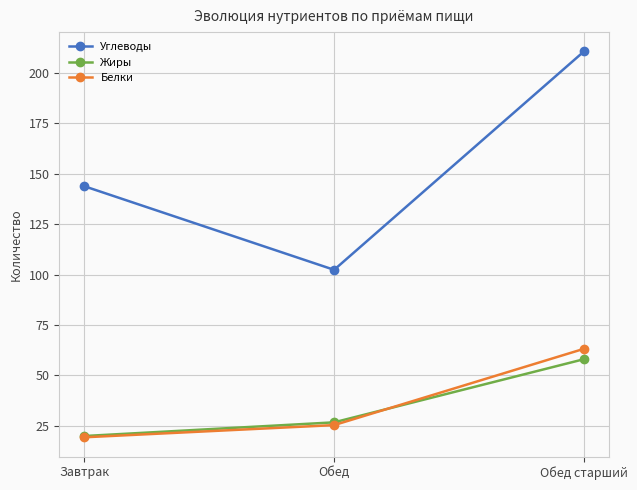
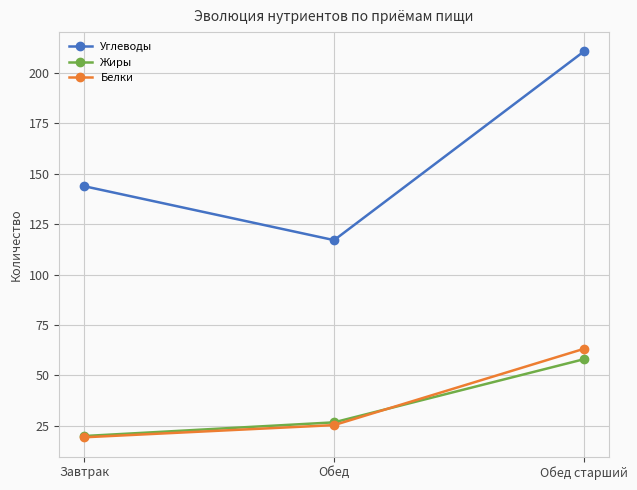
  {
    "Углеводы": {
      "Завтрак": 144,
-     "Обед": 102,
+     "Обед": 117,
      "Обед старший": 211
    },
    "Жиры": {
      "Обед": 27,
      "Обед старший": 58
    },
    "Белки": {
      "Обед": 25,
      "Обед старший": 63
    }
  }
